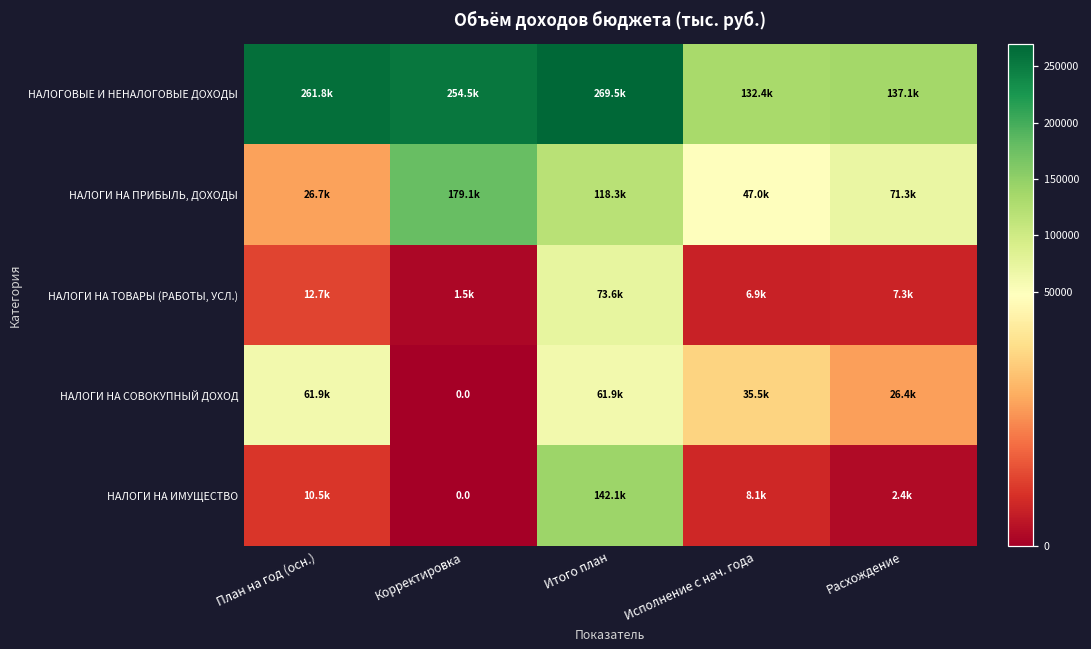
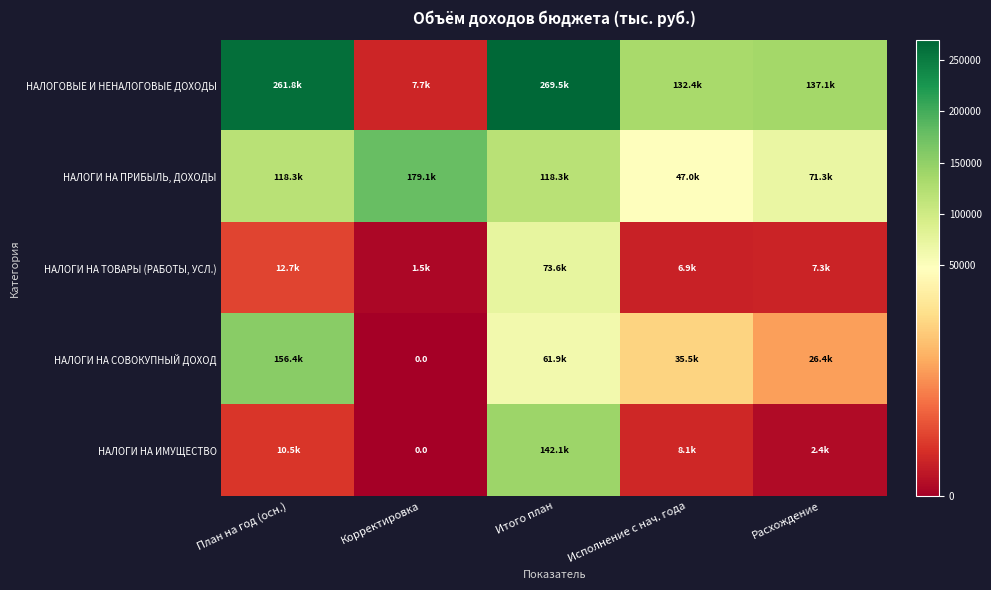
  {
    "НАЛОГОВЫЕ И НЕНАЛОГОВЫЕ ДОХОДЫ": {
      "План на год (осн.)": "261.8k",
-     "Корректировка": "254.5k",
+     "Корректировка": "7.7k",
      "Итого план": "269.5k",
      "Исполнение с нач. года": "132.4k",
      "Расхождение": "137.1k"
    },
    "НАЛОГИ НА ПРИБЫЛЬ, ДОХОДЫ": {
-     "План на год (осн.)": "26.7k",
+     "План на год (осн.)": "118.3k",
      "Корректировка": "179.1k",
      "Итого план": "118.3k",
      "Исполнение с нач. года": "47.0k",
      "Расхождение": "71.3k"
    },
    "НАЛОГИ НА ТОВАРЫ (РАБОТЫ, УСЛ.)": {
      "План на год (осн.)": "12.7k",
      "Корректировка": "1.5k",
      "Итого план": "73.6k",
      "Исполнение с нач. года": "6.9k",
      "Расхождение": "7.3k"
    },
    "НАЛОГИ НА СОВОКУПНЫЙ ДОХОД": {
-     "План на год (осн.)": "61.9k",
+     "План на год (осн.)": "156.4k",
      "Корректировка": "0.0",
      "Итого план": "61.9k",
      "Исполнение с нач. года": "35.5k",
      "Расхождение": "26.4k"
    },
    "НАЛОГИ НА ИМУЩЕСТВО": {
      "План на год (осн.)": "10.5k",
      "Корректировка": "0.0",
      "Итого план": "142.1k",
      "Исполнение с нач. года": "8.1k",
      "Расхождение": "2.4k"
    }
  }
